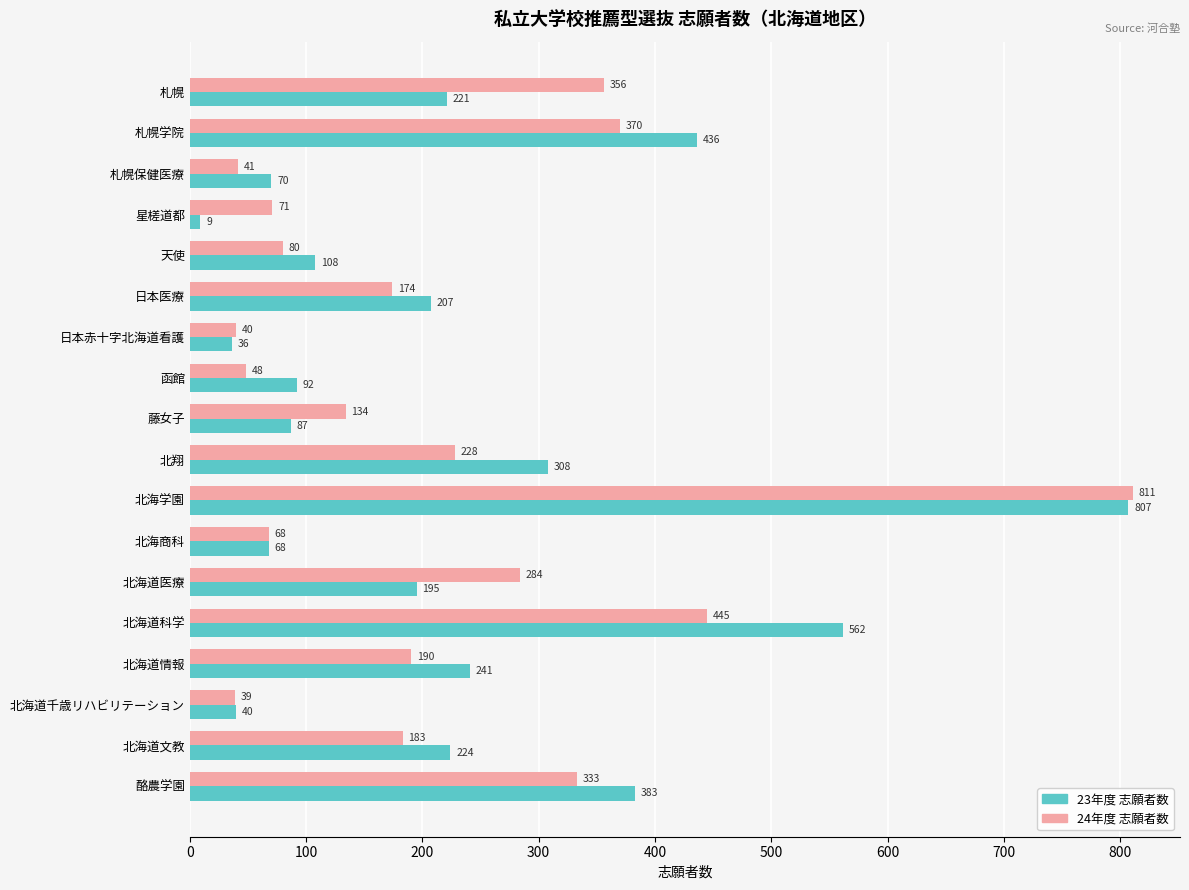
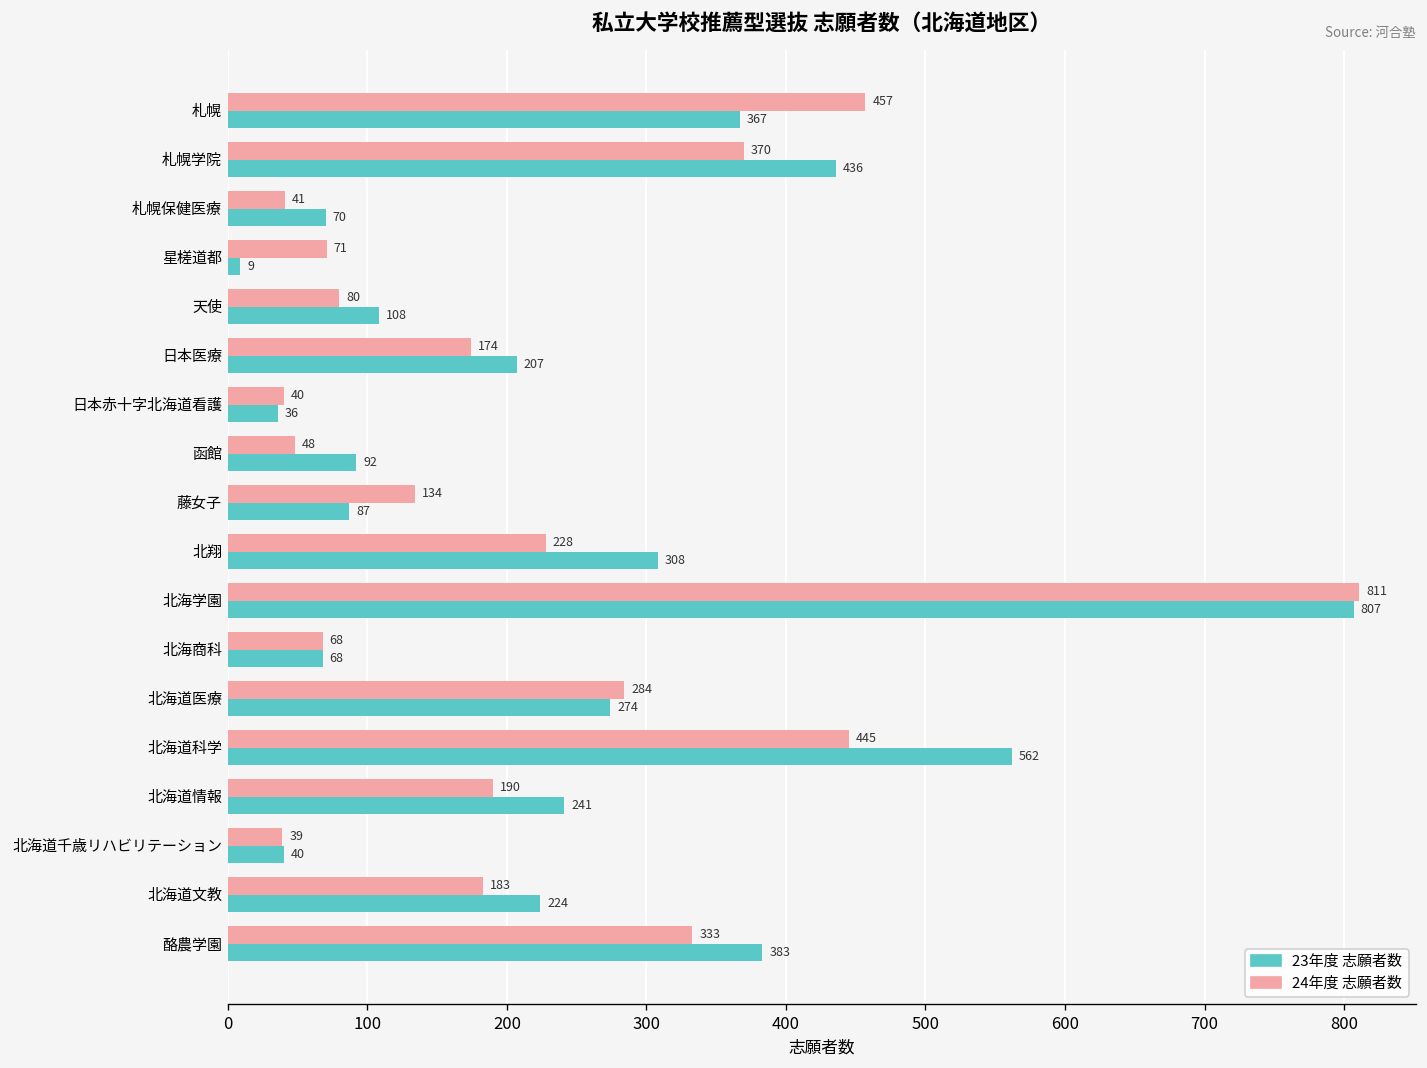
  {
    "23年度 志願者数": {
-     "札幌": 221,
+     "札幌": 367,
      "札幌学院": 436,
      "札幌保健医療": 70,
      "星槎道都": 9,
      "天使": 108,
      "日本医療": 207,
      "日本赤十字北海道看護": 36,
      "函館": 92,
      "藤女子": 87,
      "北翔": 308,
      "北海学園": 807,
      "北海商科": 68,
-     "北海道医療": 195,
+     "北海道医療": 274,
      "北海道科学": 562,
      "北海道情報": 241,
      "北海道千歳リハビリテーション": 40,
      "北海道文教": 224,
      "酪農学園": 383
    },
    "24年度 志願者数": {
-     "札幌": 356,
+     "札幌": 457,
      "札幌学院": 370,
      "札幌保健医療": 41,
      "星槎道都": 71,
      "天使": 80,
      "日本医療": 174,
      "日本赤十字北海道看護": 40,
      "函館": 48,
      "藤女子": 134,
      "北翔": 228,
      "北海学園": 811,
      "北海商科": 68,
      "北海道医療": 284,
      "北海道科学": 445,
      "北海道情報": 190,
      "北海道千歳リハビリテーション": 39,
      "北海道文教": 183,
      "酪農学園": 333
    }
  }
